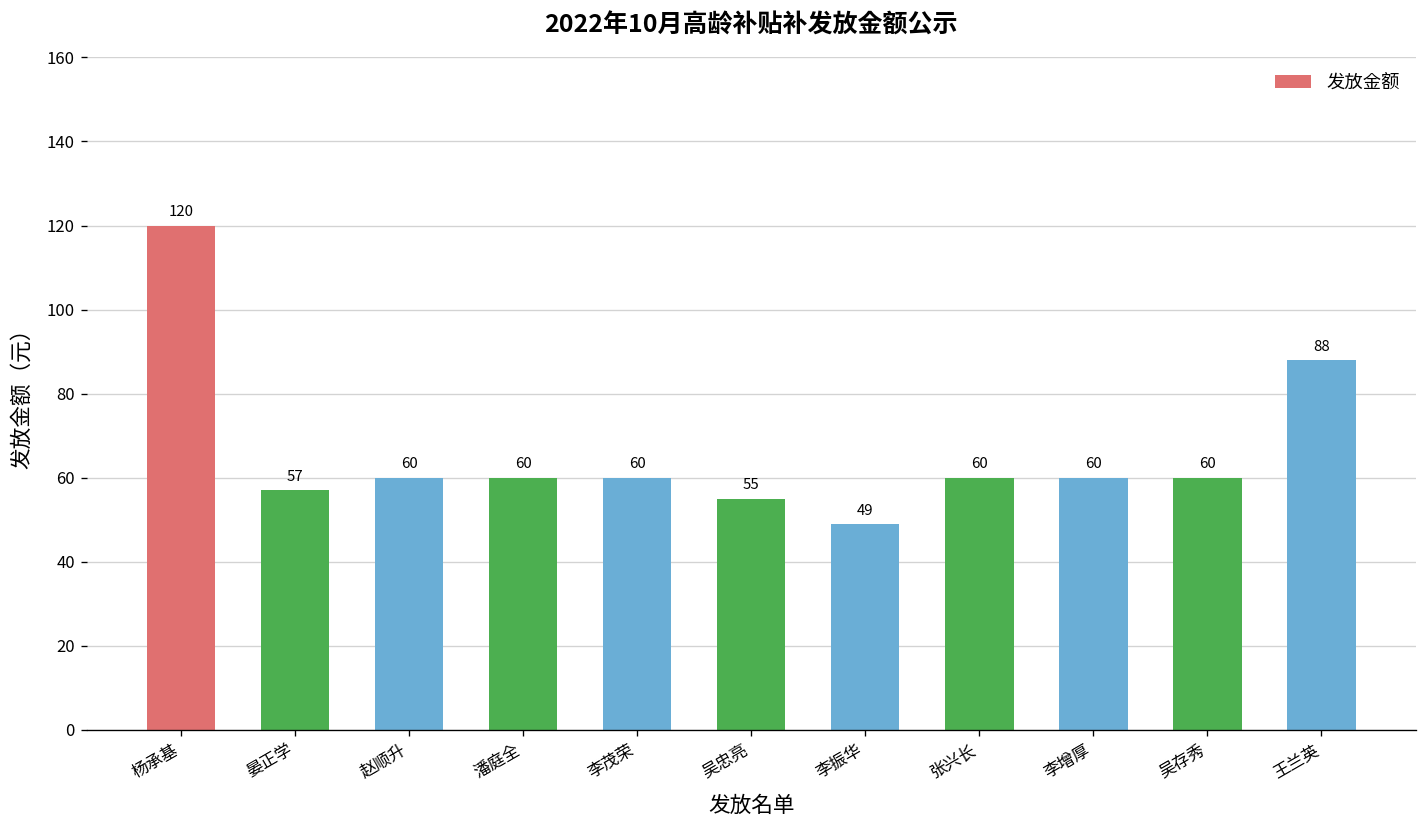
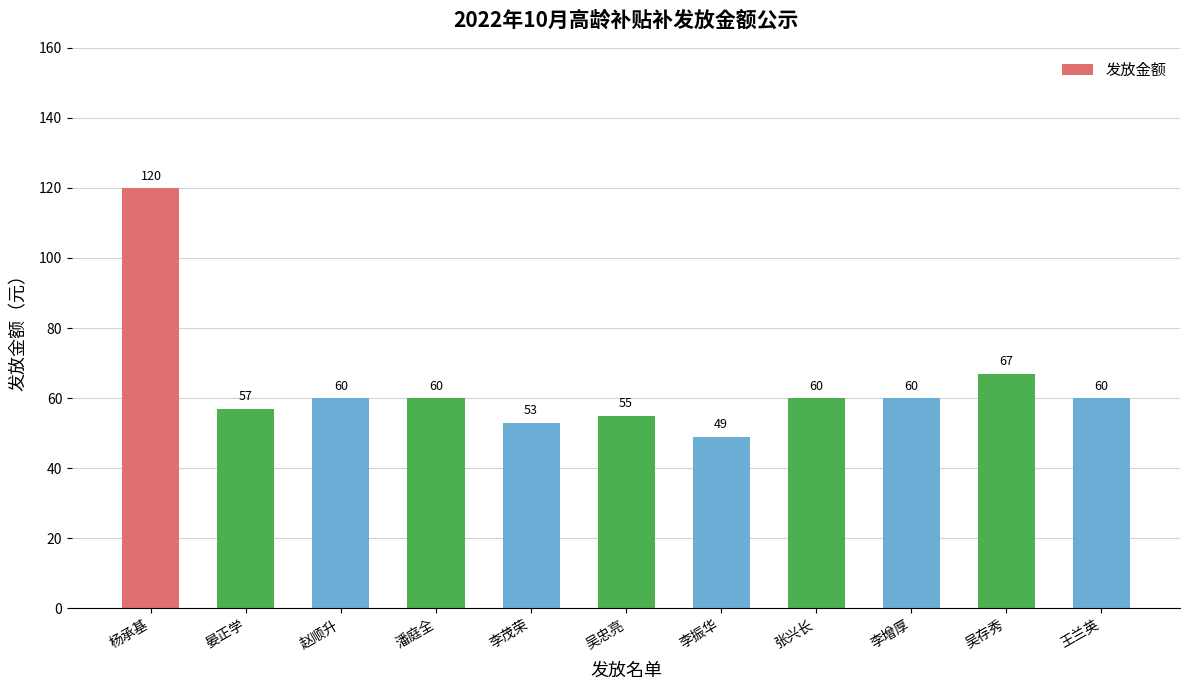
  {
    "杨承基": 120,
    "晏正学": 57,
    "赵顺升": 60,
    "潘庭全": 60,
-   "李茂荣": 60,
+   "李茂荣": 53,
    "吴忠亮": 55,
    "李振华": 49,
    "张兴长": 60,
    "李增厚": 60,
-   "吴存秀": 60,
-   "王兰英": 88
+   "吴存秀": 67,
+   "王兰英": 60
  }
